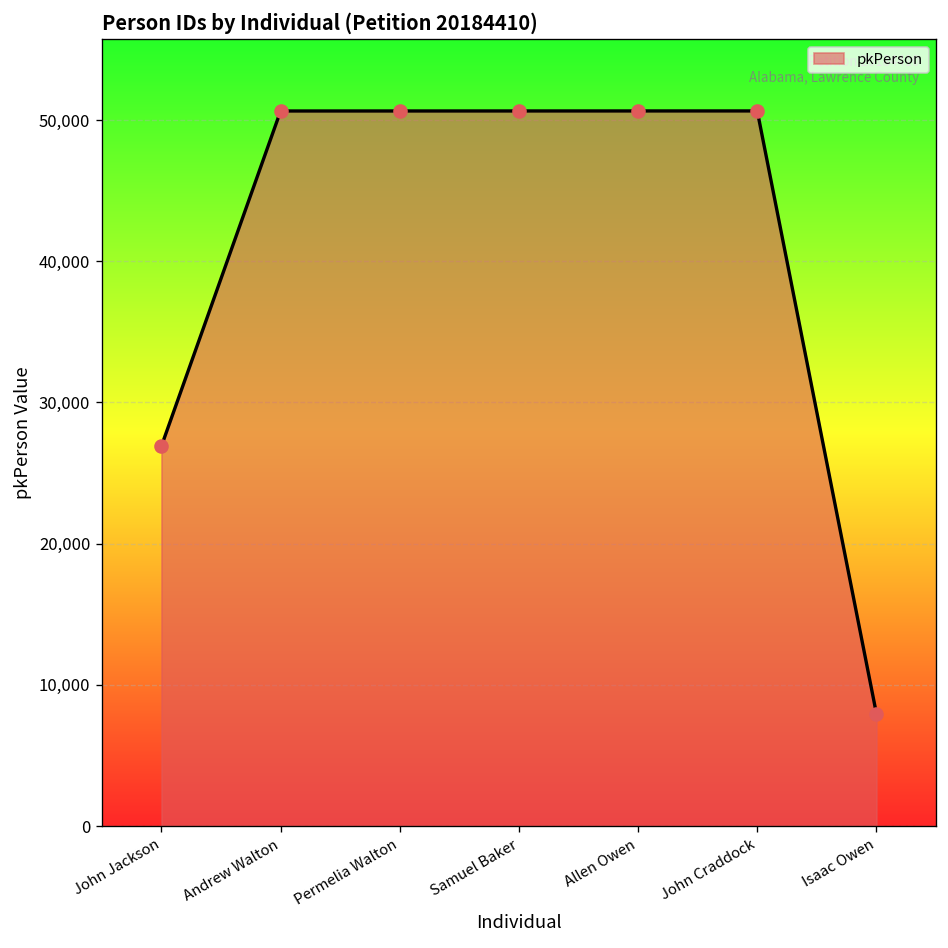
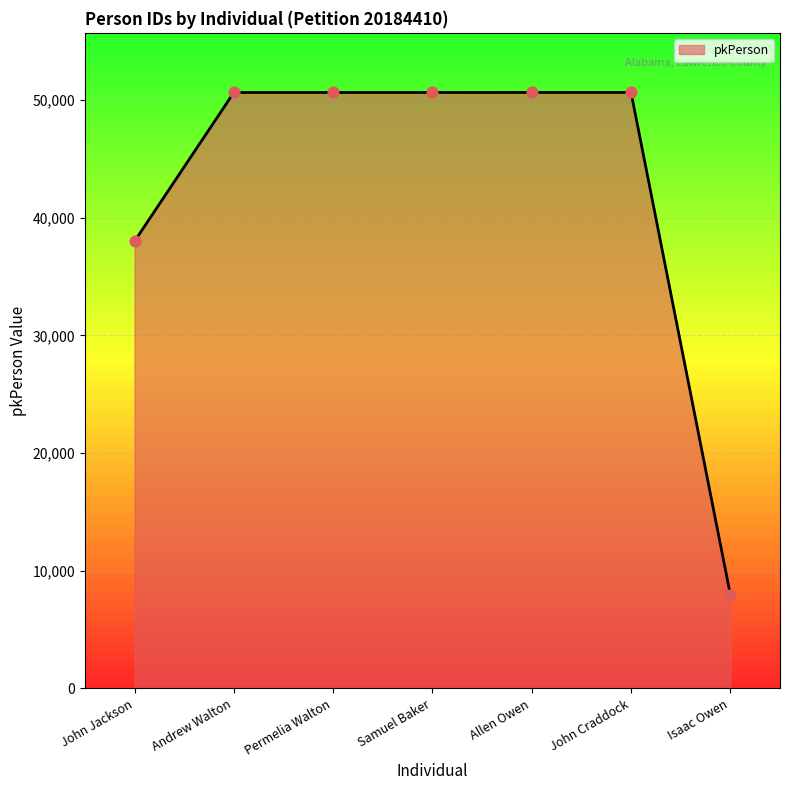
  {
-   "John Jackson": "26,900",
+   "John Jackson": "38,000",
    "Andrew Walton": "50,600",
    "Permelia Walton": "50,600",
    "Samuel Baker": "50,600",
    "Allen Owen": "50,600",
    "Isaac Owen": "8,000"
  }
